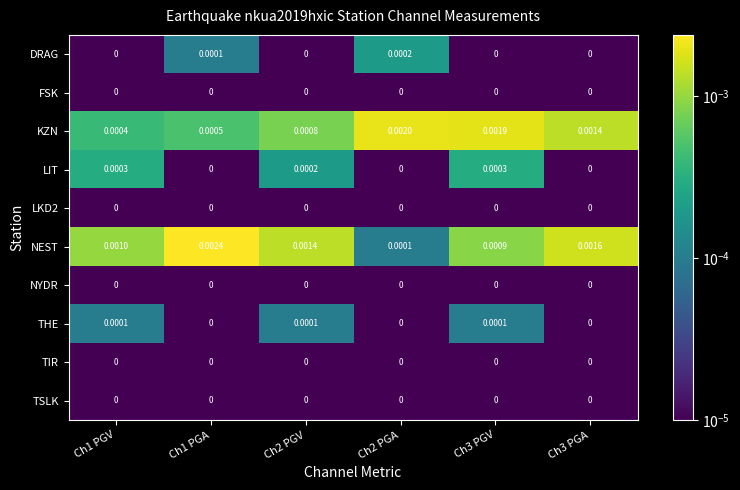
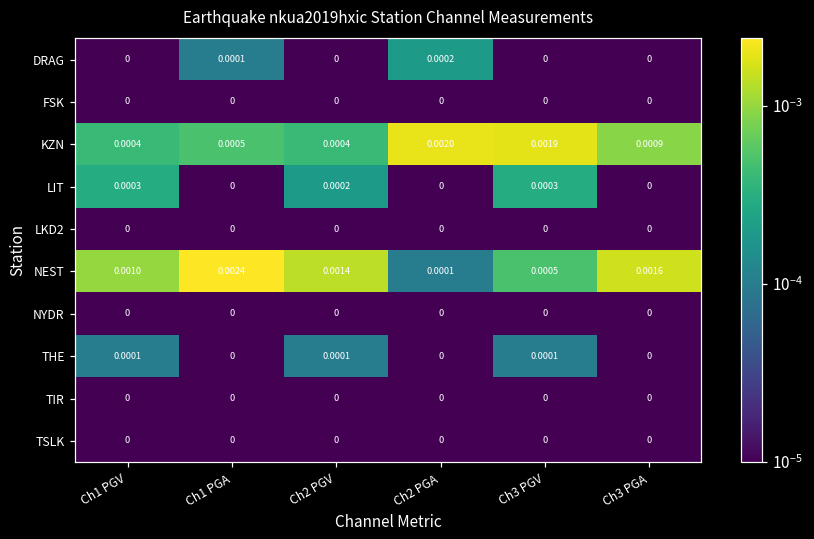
  {
    "DRAG": {
      "Ch1 PGV": 0,
      "Ch1 PGA": 0.0001,
      "Ch2 PGV": 0,
      "Ch2 PGA": 0.0002,
      "Ch3 PGV": 0,
      "Ch3 PGA": 0
    },
    "FSK": {
      "Ch1 PGV": 0,
      "Ch1 PGA": 0,
      "Ch2 PGV": 0,
      "Ch2 PGA": 0,
      "Ch3 PGV": 0,
      "Ch3 PGA": 0
    },
    "KZN": {
      "Ch1 PGV": 0.0004,
      "Ch1 PGA": 0.0005,
-     "Ch2 PGV": 0.0008,
+     "Ch2 PGV": 0.0004,
      "Ch2 PGA": 0.0020,
      "Ch3 PGV": 0.0019,
-     "Ch3 PGA": 0.0014
+     "Ch3 PGA": 0.0009
    },
    "LIT": {
      "Ch1 PGV": 0.0003,
      "Ch1 PGA": 0,
      "Ch2 PGV": 0.0002,
      "Ch2 PGA": 0,
      "Ch3 PGV": 0.0003,
      "Ch3 PGA": 0
    },
    "LKD2": {
      "Ch1 PGV": 0,
      "Ch1 PGA": 0,
      "Ch2 PGV": 0,
      "Ch2 PGA": 0,
      "Ch3 PGV": 0,
      "Ch3 PGA": 0
    },
    "NEST": {
      "Ch1 PGV": 0.0010,
      "Ch1 PGA": 0.0024,
      "Ch2 PGV": 0.0014,
      "Ch2 PGA": 0.0001,
-     "Ch3 PGV": 0.0009,
+     "Ch3 PGV": 0.0005,
      "Ch3 PGA": 0.0016
    },
    "NYDR": {
      "Ch1 PGV": 0,
      "Ch1 PGA": 0,
      "Ch2 PGV": 0,
      "Ch2 PGA": 0,
      "Ch3 PGV": 0,
      "Ch3 PGA": 0
    },
    "THE": {
      "Ch1 PGV": 0.0001,
      "Ch1 PGA": 0,
      "Ch2 PGV": 0.0001,
      "Ch2 PGA": 0,
      "Ch3 PGV": 0.0001,
      "Ch3 PGA": 0
    },
    "TIR": {
      "Ch1 PGV": 0,
      "Ch1 PGA": 0,
      "Ch2 PGV": 0,
      "Ch2 PGA": 0,
      "Ch3 PGV": 0,
      "Ch3 PGA": 0
    },
    "TSLK": {
      "Ch1 PGV": 0,
      "Ch1 PGA": 0,
      "Ch2 PGV": 0,
      "Ch2 PGA": 0,
      "Ch3 PGV": 0,
      "Ch3 PGA": 0
    }
  }
